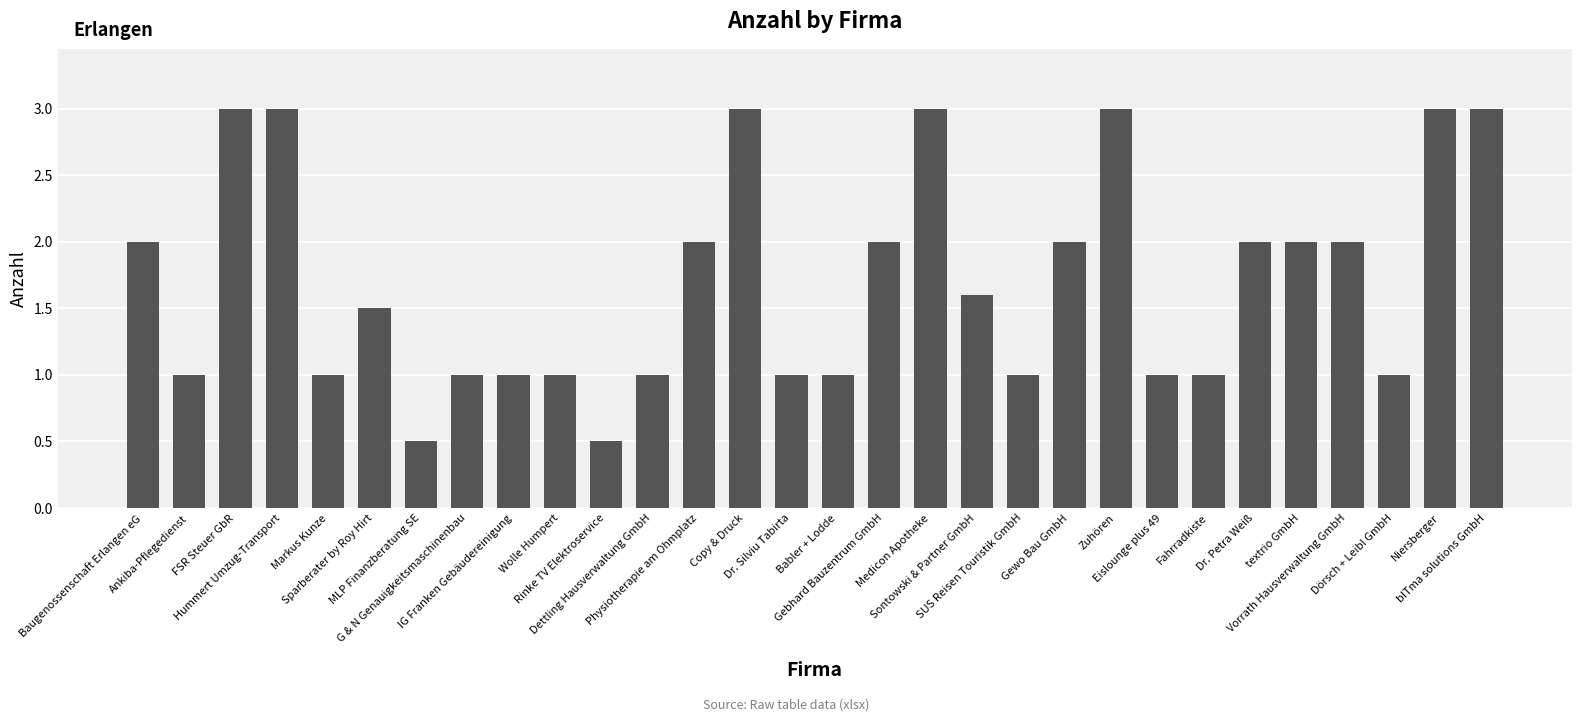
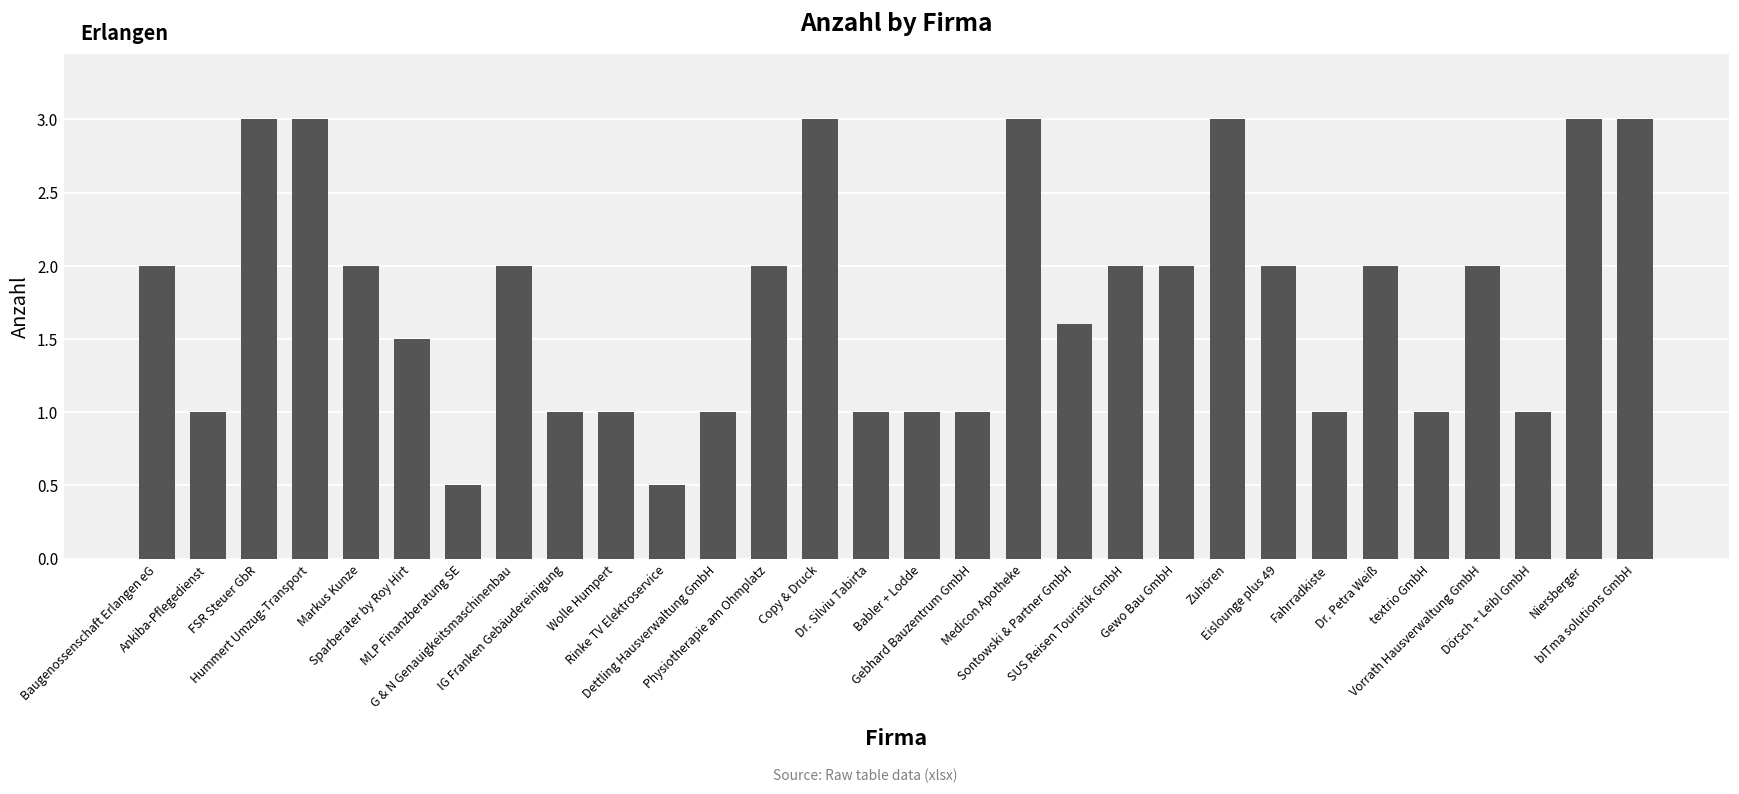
  {
    "Baugenossenschaft Erlangen eG": 2,
    "Ankiba-Pflegedienst": 1,
    "FSR Steuer GbR": 3,
    "Hummert Umzug-Transport": 3,
-   "Markus Kunze": 1,
+   "Markus Kunze": 2,
    "Sparberater by Roy Hirt": 1.50,
    "MLP Finanzberatung SE": 0.50,
-   "G & N Genauigkeitsmaschinenbau": 1,
+   "G & N Genauigkeitsmaschinenbau": 2,
    "IG Franken Gebäudereinigung": 1,
    "Wolle Humpert": 1,
    "Rinke TV Elektroservice": 0.50,
    "Dettling Hausverwaltung GmbH": 1,
    "Physiotherapie am Ohmplatz": 2,
    "Copy & Druck": 3,
    "Dr. Silviu Tabirta": 1,
    "Babler + Lodde": 1,
-   "Gebhard Bauzentrum GmbH": 2,
+   "Gebhard Bauzentrum GmbH": 1,
    "Medicon Apotheke": 3,
    "Sontowski & Partner GmbH": 1.60,
-   "SUS Reisen Touristik GmbH": 1,
+   "SUS Reisen Touristik GmbH": 2,
    "Gewo Bau GmbH": 2,
    "Zuhören": 3,
-   "Eislounge plus 49": 1,
+   "Eislounge plus 49": 2,
    "Fahrradkiste": 1,
    "Dr. Petra Weiß": 2,
-   "textrio GmbH": 2,
+   "textrio GmbH": 1,
    "Vorrath Hausverwaltung GmbH": 2,
    "Dörsch + Leibl GmbH": 1,
    "Niersberger": 3,
    "bITma solutions GmbH": 3
  }
